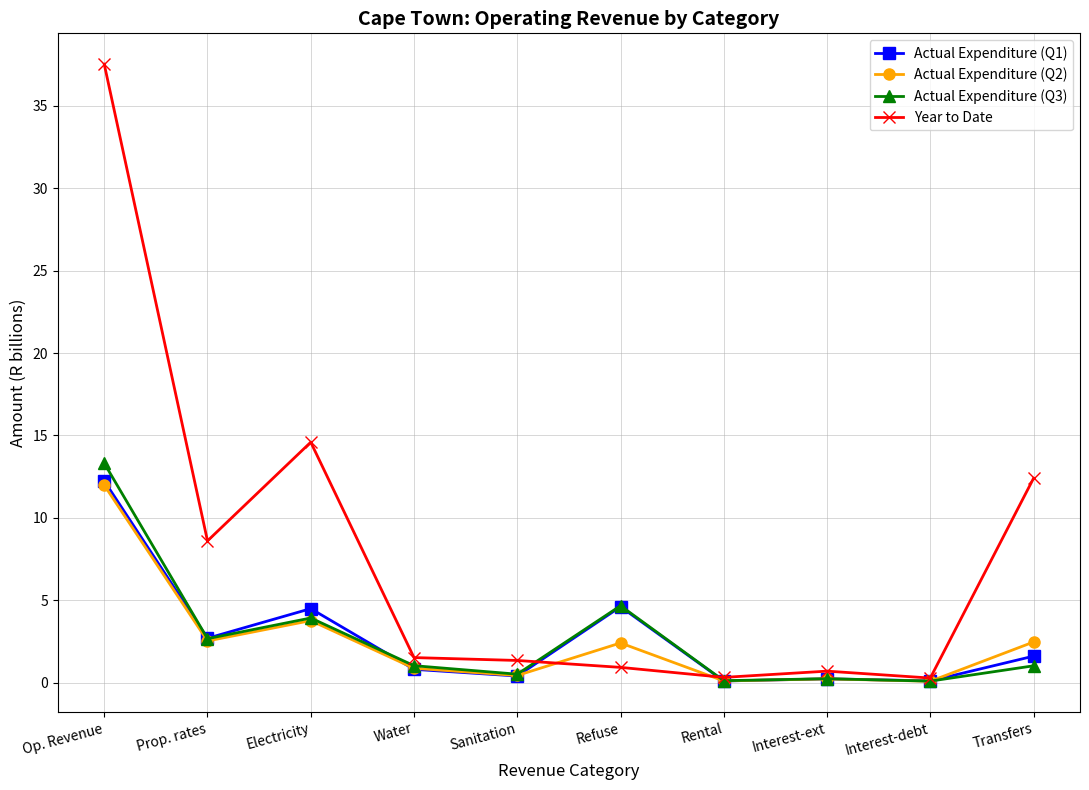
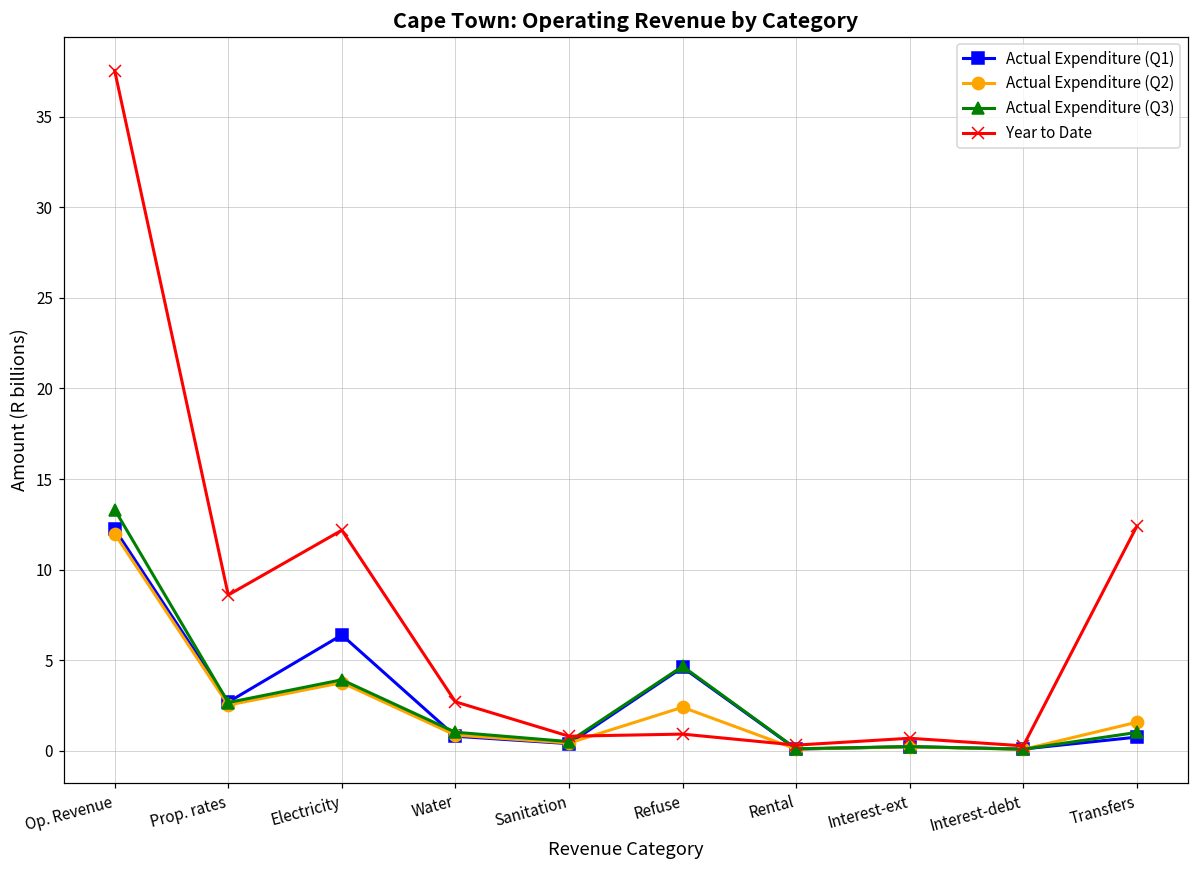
  {
    "Actual Expenditure (Q1)": {
      "Op. Revenue": 12.2,
-     "Electricity": 4.5,
-     "Transfers": 1.6
+     "Electricity": 6.4,
+     "Transfers": 0.8
    },
    "Actual Expenditure (Q2)": {
      "Op. Revenue": 12.0,
      "Electricity": 3.8,
      "Refuse": 2.4,
-     "Transfers": 2.5
+     "Transfers": 1.6
    },
    "Actual Expenditure (Q3)": {
      "Op. Revenue": 13.3,
      "Electricity": 3.9,
      "Water": 1.0,
      "Transfers": 1.0
    },
    "Year to Date": {
      "Op. Revenue": 37.5,
      "Prop. rates": 8.6,
-     "Electricity": 14.6,
-     "Water": 1.5,
-     "Sanitation": 1.3,
+     "Electricity": 12.2,
+     "Water": 2.7,
+     "Sanitation": 0.8,
      "Refuse": 0.9,
      "Rental": 0.3,
      "Interest-ext": 0.7,
      "Interest-debt": 0.3,
      "Transfers": 12.4
    }
  }
